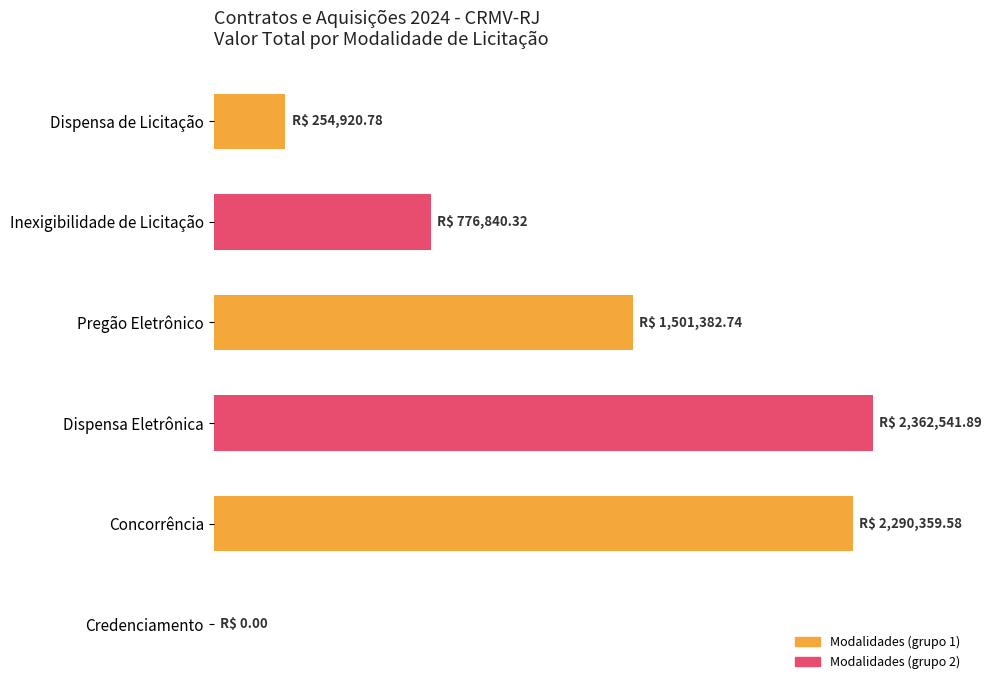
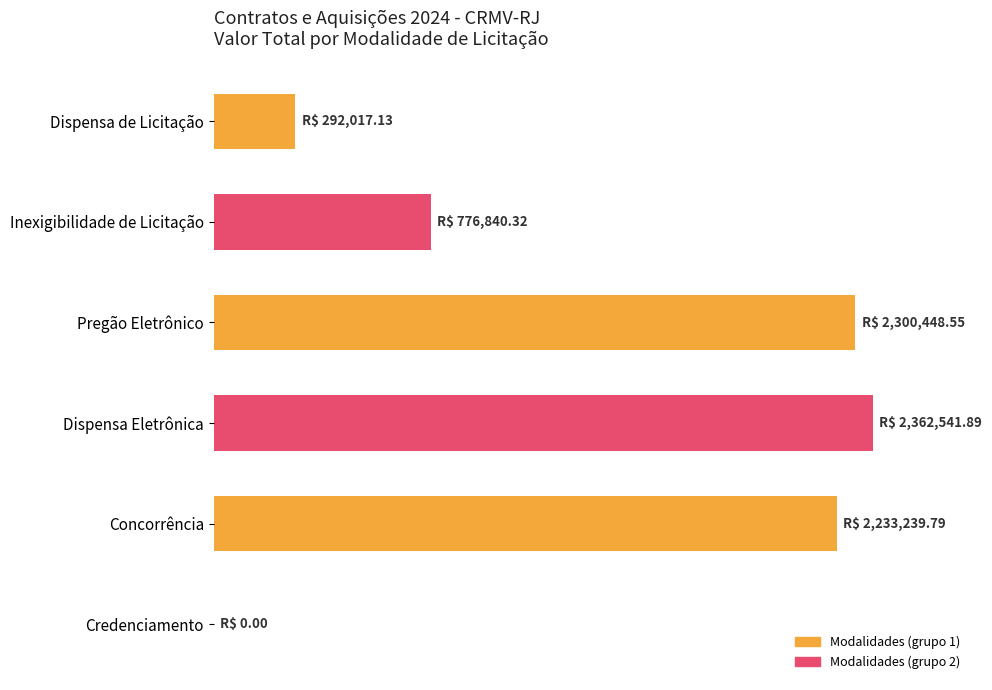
  {
-   "Dispensa de Licitação": "254,920.78",
-   "Pregão Eletrônico": "1,501,382.74",
-   "Concorrência": "2,290,359.58",
+   "Dispensa de Licitação": "292,017.13",
+   "Pregão Eletrônico": "2,300,448.55",
+   "Concorrência": "2,233,239.79",
    "Credenciamento": "0.00"
  }
